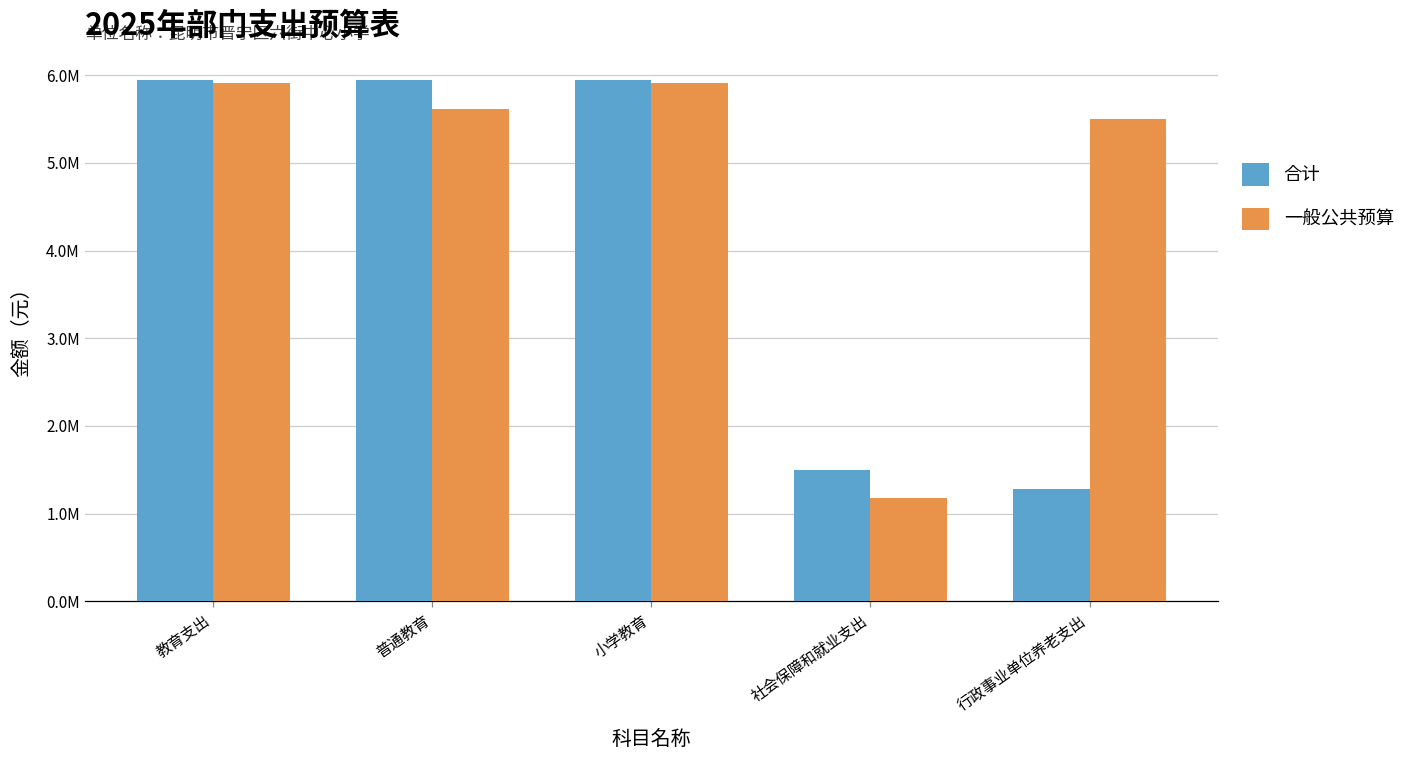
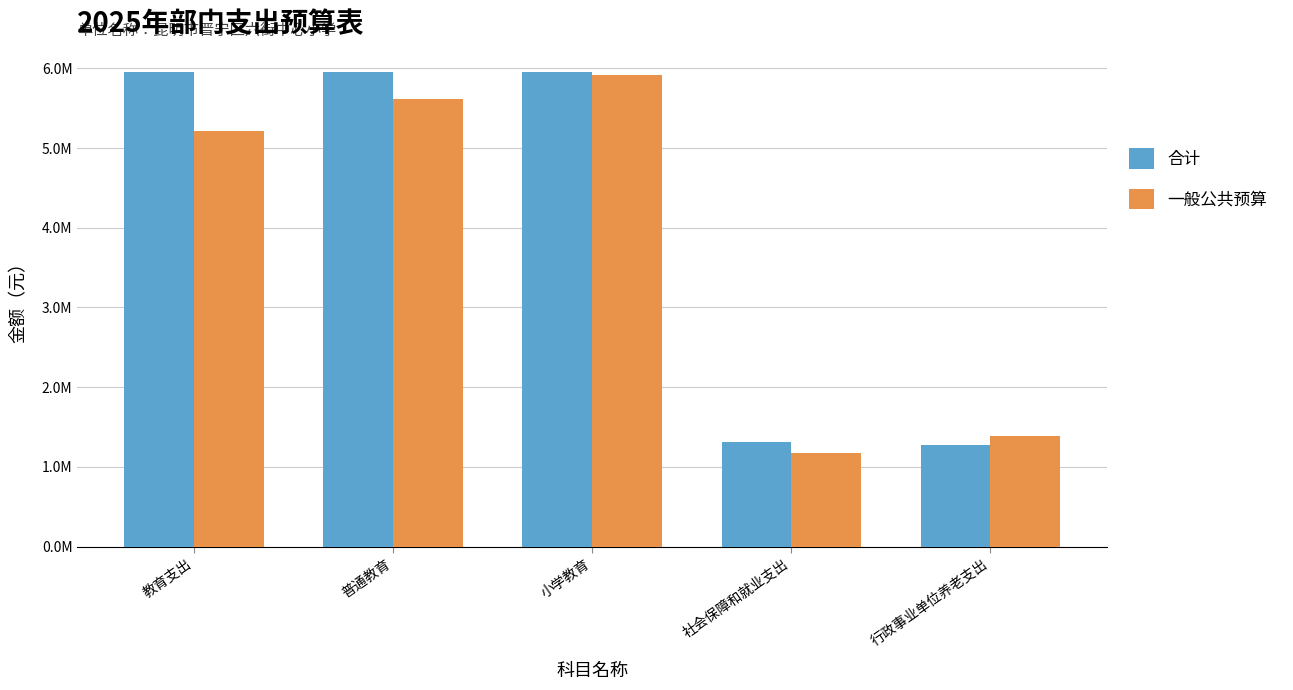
  {
    "合计": {
      "教育支出": 5900000,
      "普通教育": 5900000,
      "小学教育": 5900000,
-     "社会保障和就业支出": 1500000,
+     "社会保障和就业支出": 1300000,
      "行政事业单位养老支出": 1300000
    },
    "一般公共预算": {
-     "教育支出": 5900000,
+     "教育支出": 5200000,
      "普通教育": 5600000,
      "小学教育": 5900000,
      "社会保障和就业支出": 1200000,
-     "行政事业单位养老支出": 5500000
+     "行政事业单位养老支出": 1400000
    }
  }
